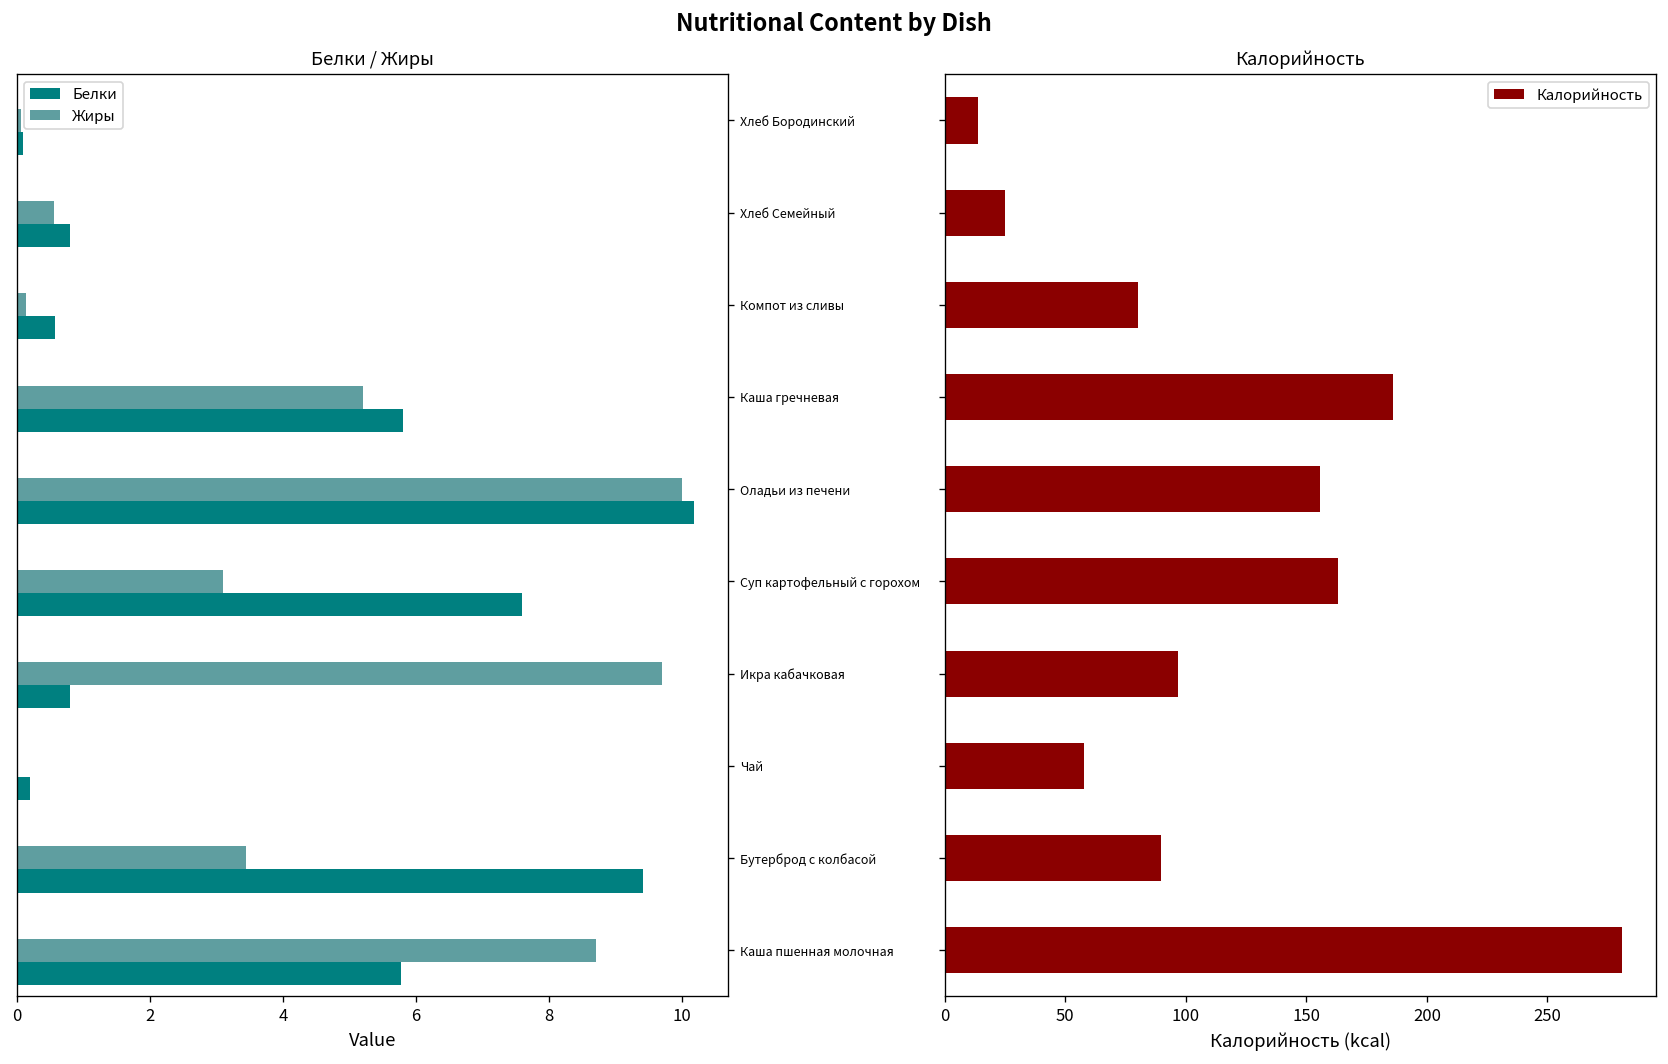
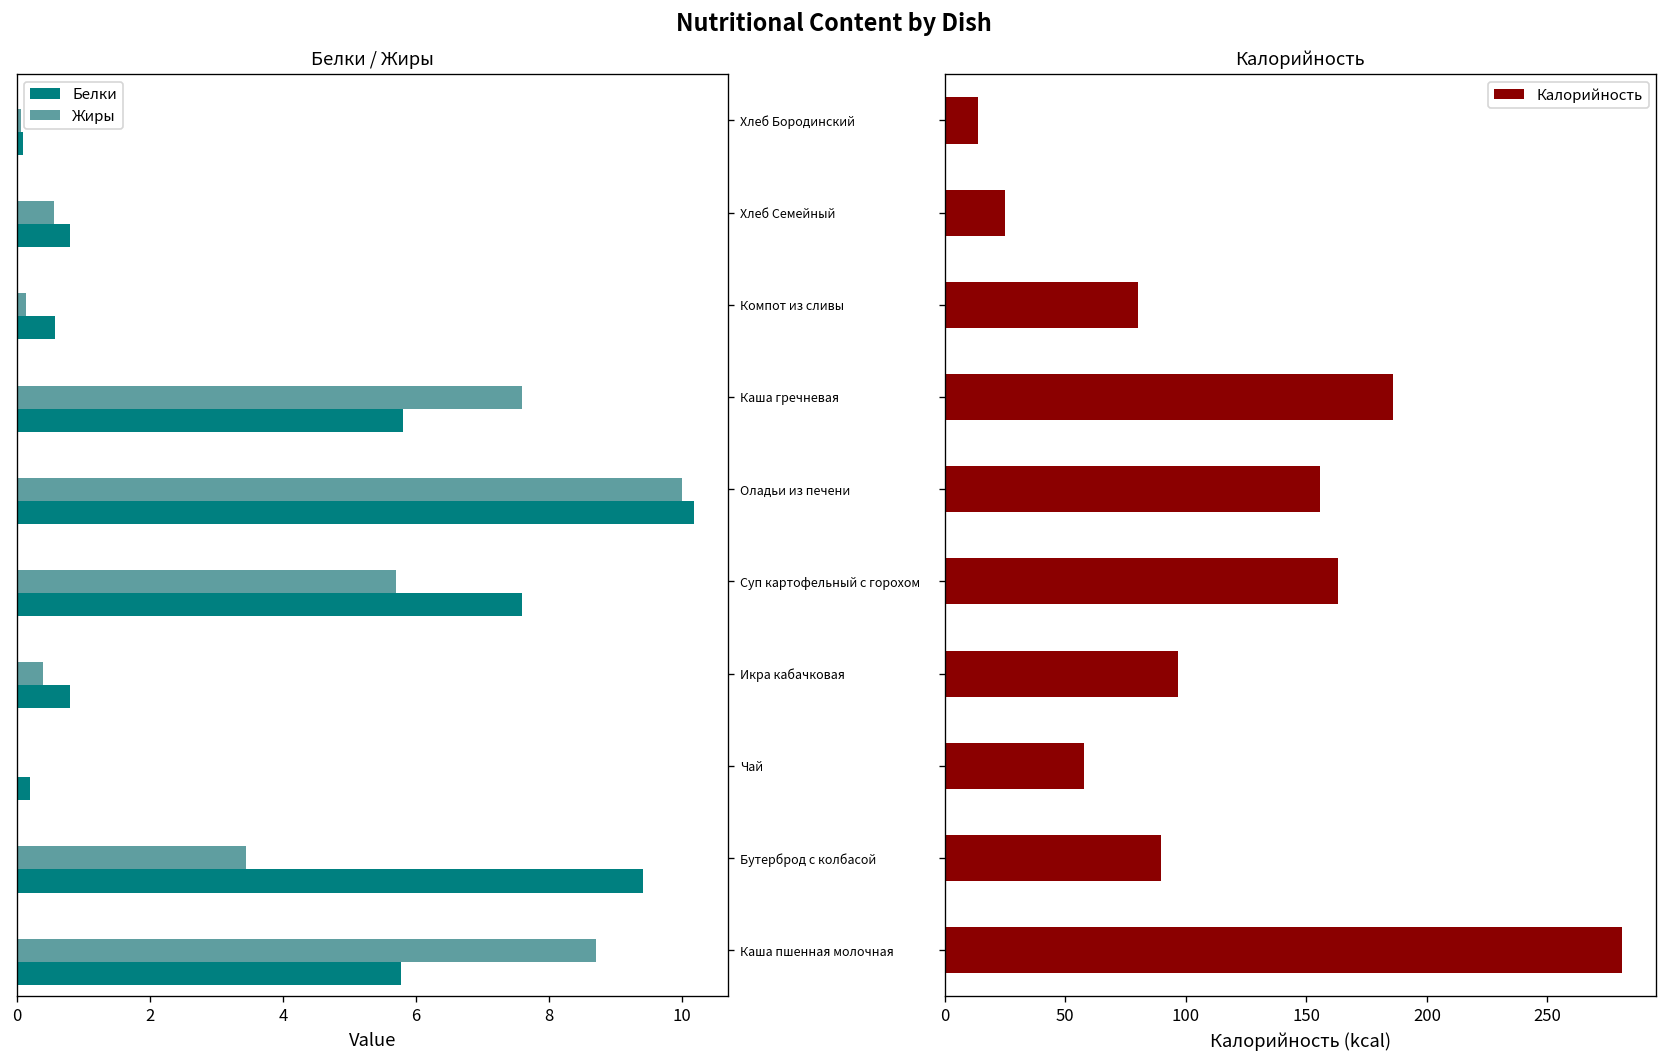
  {
    "Белки / Жиры": {
      "Белки": {
        "Хлеб Бородинский": 0.1,
        "Хлеб Семейный": 0.8,
        "Компот из сливы": 0.6,
        "Каша гречневая": 5.8,
        "Оладьи из печени": 10.2,
        "Суп картофельный с горохом": 7.6,
        "Икра кабачковая": 0.8,
        "Чай": 0.2,
        "Бутерброд с колбасой": 9.4,
        "Каша пшенная молочная": 5.8
      },
      "Жиры": {
        "Хлеб Бородинский": 0.1,
        "Хлеб Семейный": 0.6,
        "Компот из сливы": 0.1,
-       "Каша гречневая": 5.2,
+       "Каша гречневая": 7.6,
        "Оладьи из печени": 10.0,
-       "Суп картофельный с горохом": 3.1,
-       "Икра кабачковая": 9.7,
+       "Суп картофельный с горохом": 5.7,
+       "Икра кабачковая": 0.4,
        "Чай": 0.0,
        "Бутерброд с колбасой": 3.5,
        "Каша пшенная молочная": 8.7
      }
    }
  }
